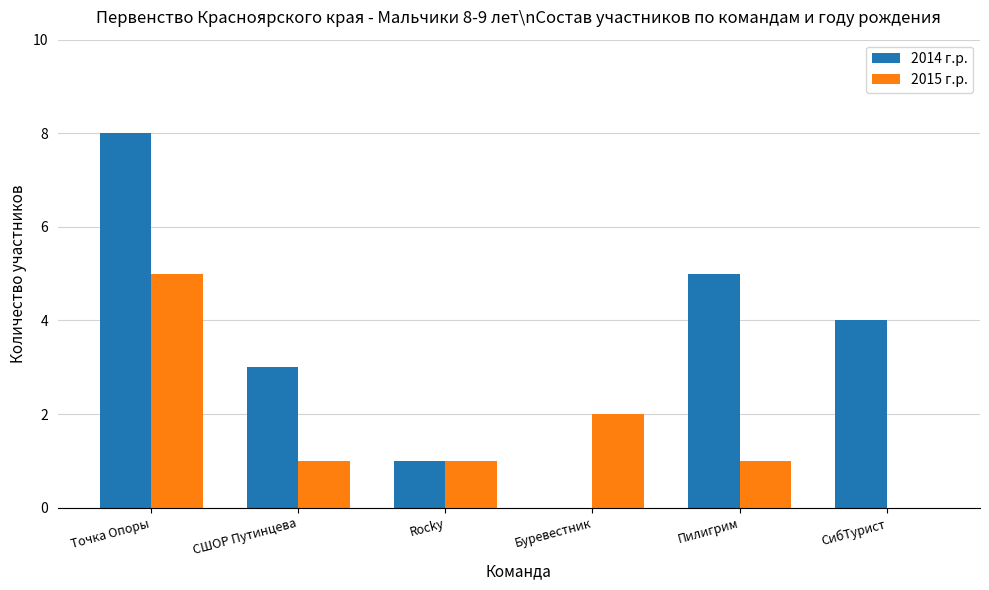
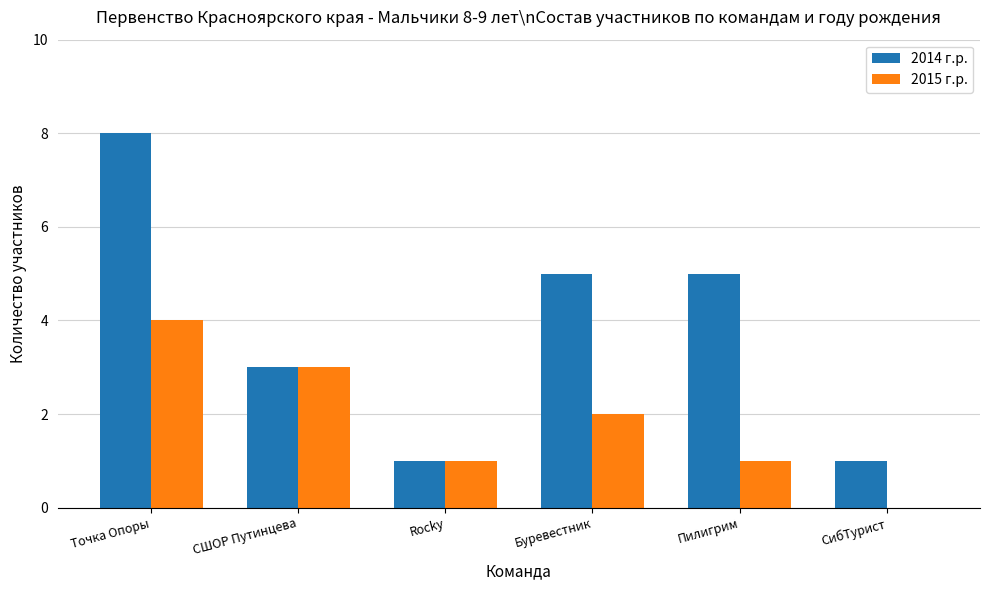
  {
    "2014 г.р.": {
      "Точка Опоры": 8,
      "СШОР Путинцева": 3,
      "Rocky": 1,
-     "Буревестник": 0,
+     "Буревестник": 5,
      "Пилигрим": 5,
-     "СибТурист": 4
+     "СибТурист": 1
    },
    "2015 г.р.": {
-     "Точка Опоры": 5,
-     "СШОР Путинцева": 1,
+     "Точка Опоры": 4,
+     "СШОР Путинцева": 3,
      "Rocky": 1,
      "Буревестник": 2,
      "Пилигрим": 1,
      "СибТурист": 0
    }
  }
